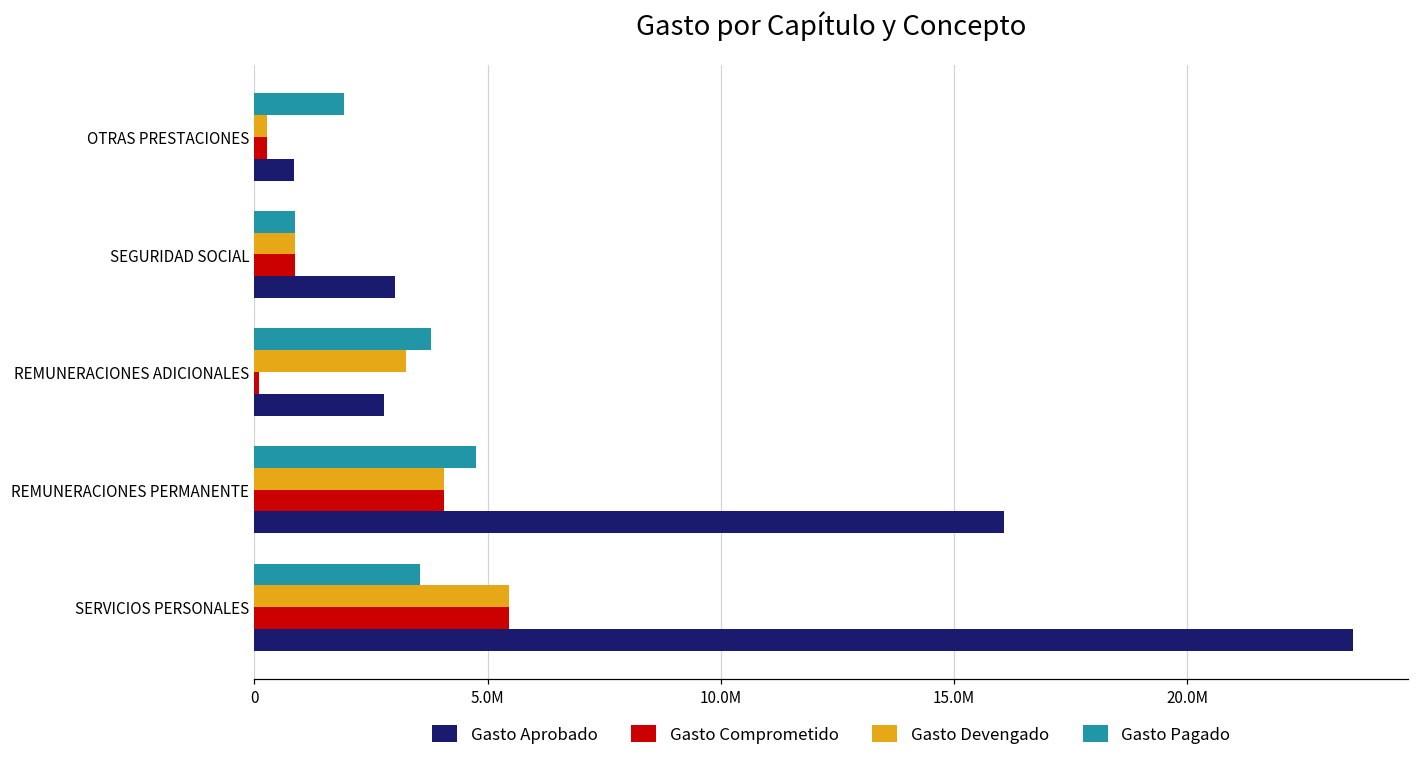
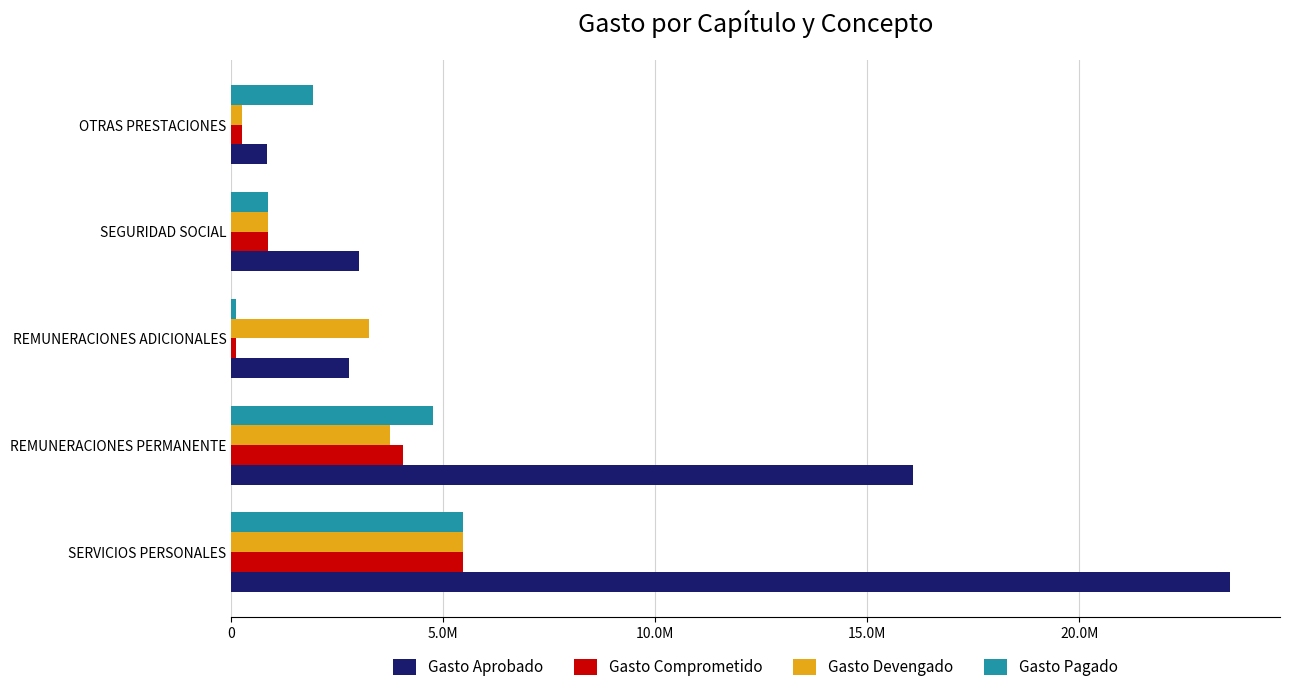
  {
    "Gasto Aprobado": {
      "OTRAS PRESTACIONES": 800000,
      "SEGURIDAD SOCIAL": 3000000,
      "REMUNERACIONES ADICIONALES": 2800000,
      "REMUNERACIONES PERMANENTE": 16100000,
      "SERVICIOS PERSONALES": 23600000
    },
    "Gasto Comprometido": {
      "OTRAS PRESTACIONES": 300000,
      "SEGURIDAD SOCIAL": 900000,
      "REMUNERACIONES ADICIONALES": 100000,
      "REMUNERACIONES PERMANENTE": 4100000,
      "SERVICIOS PERSONALES": 5500000
    },
    "Gasto Devengado": {
      "OTRAS PRESTACIONES": 300000,
      "SEGURIDAD SOCIAL": 900000,
      "REMUNERACIONES ADICIONALES": 3300000,
-     "REMUNERACIONES PERMANENTE": 4100000,
+     "REMUNERACIONES PERMANENTE": 3800000,
      "SERVICIOS PERSONALES": 5500000
    },
    "Gasto Pagado": {
      "OTRAS PRESTACIONES": 1900000,
      "SEGURIDAD SOCIAL": 900000,
-     "REMUNERACIONES ADICIONALES": 3800000,
+     "REMUNERACIONES ADICIONALES": 100000,
      "REMUNERACIONES PERMANENTE": 4800000,
-     "SERVICIOS PERSONALES": 3500000
+     "SERVICIOS PERSONALES": 5500000
    }
  }
